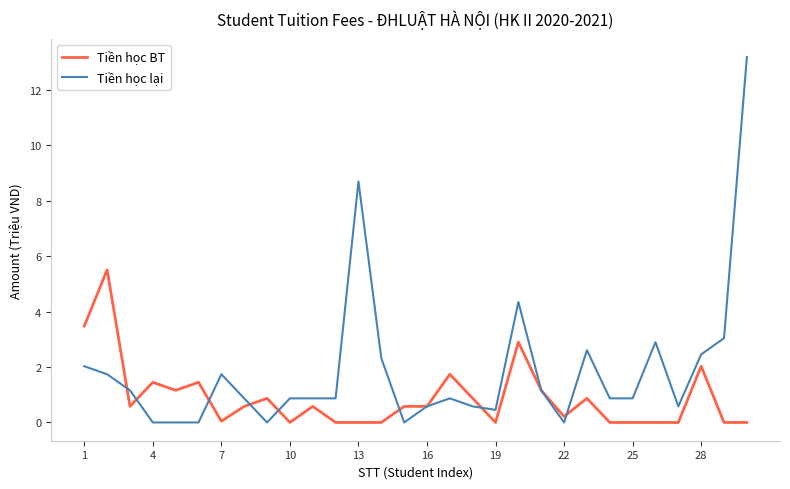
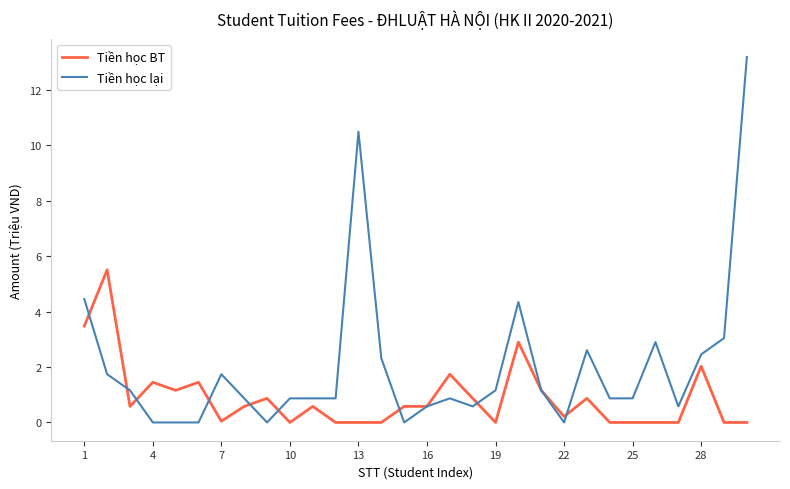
  {
    "Tiền học BT": {
      "1": 3.5,
      "4": 1.5,
      "7": 0.0,
      "10": 0.0,
      "13": 0.0,
      "19": 0.0,
      "22": 0.2,
      "25": 0.0,
      "28": 2.0
    },
    "Tiền học lại": {
-     "1": 2.0,
+     "1": 4.5,
      "4": 0.0,
      "7": 1.7,
      "10": 0.9,
-     "13": 8.7,
-     "19": 0.5,
+     "13": 10.5,
+     "19": 1.2,
      "22": 0.0,
      "25": 0.9,
      "28": 2.5
    }
  }
